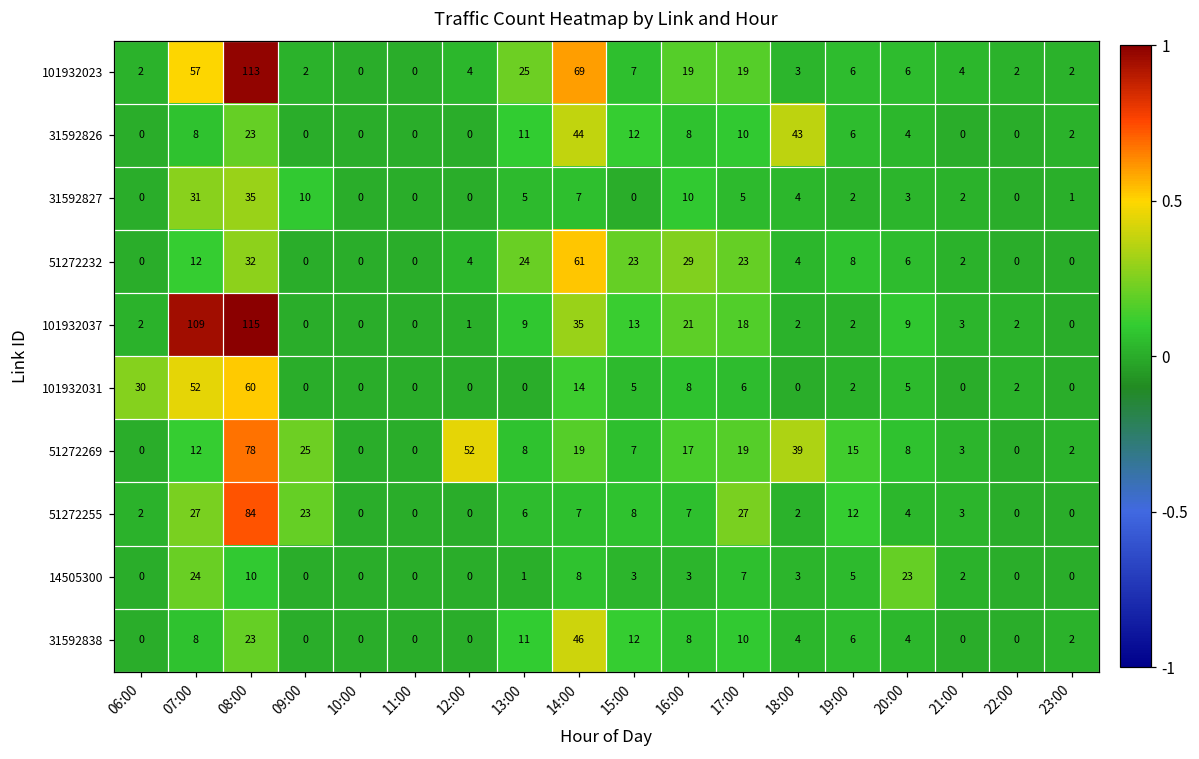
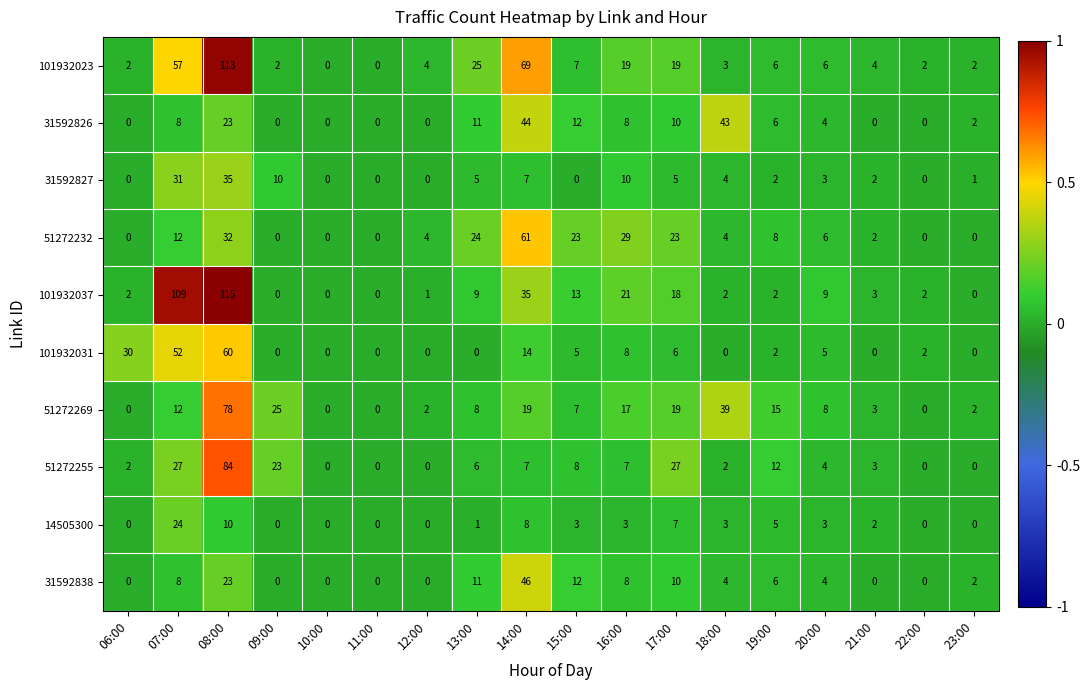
  {
    "101932023": {
      "06:00": 2,
      "07:00": 57,
      "08:00": 113,
      "09:00": 2,
      "10:00": 0,
      "11:00": 0,
      "12:00": 4,
      "13:00": 25,
      "14:00": 69,
      "15:00": 7,
      "16:00": 19,
      "17:00": 19,
      "18:00": 3,
      "19:00": 6,
      "20:00": 6,
      "21:00": 4,
      "22:00": 2,
      "23:00": 2
    },
    "31592826": {
      "06:00": 0,
      "07:00": 8,
      "08:00": 23,
      "09:00": 0,
      "10:00": 0,
      "11:00": 0,
      "12:00": 0,
      "13:00": 11,
      "14:00": 44,
      "15:00": 12,
      "16:00": 8,
      "17:00": 10,
      "18:00": 43,
      "19:00": 6,
      "20:00": 4,
      "21:00": 0,
      "22:00": 0,
      "23:00": 2
    },
    "31592827": {
      "06:00": 0,
      "07:00": 31,
      "08:00": 35,
      "09:00": 10,
      "10:00": 0,
      "11:00": 0,
      "12:00": 0,
      "13:00": 5,
      "14:00": 7,
      "15:00": 0,
      "16:00": 10,
      "17:00": 5,
      "18:00": 4,
      "19:00": 2,
      "20:00": 3,
      "21:00": 2,
      "22:00": 0,
      "23:00": 1
    },
    "51272232": {
      "06:00": 0,
      "07:00": 12,
      "08:00": 32,
      "09:00": 0,
      "10:00": 0,
      "11:00": 0,
      "12:00": 4,
      "13:00": 24,
      "14:00": 61,
      "15:00": 23,
      "16:00": 29,
      "17:00": 23,
      "18:00": 4,
      "19:00": 8,
      "20:00": 6,
      "21:00": 2,
      "22:00": 0,
      "23:00": 0
    },
    "101932037": {
      "06:00": 2,
      "07:00": 109,
      "08:00": 115,
      "09:00": 0,
      "10:00": 0,
      "11:00": 0,
      "12:00": 1,
      "13:00": 9,
      "14:00": 35,
      "15:00": 13,
      "16:00": 21,
      "17:00": 18,
      "18:00": 2,
      "19:00": 2,
      "20:00": 9,
      "21:00": 3,
      "22:00": 2,
      "23:00": 0
    },
    "101932031": {
      "06:00": 30,
      "07:00": 52,
      "08:00": 60,
      "09:00": 0,
      "10:00": 0,
      "11:00": 0,
      "12:00": 0,
      "13:00": 0,
      "14:00": 14,
      "15:00": 5,
      "16:00": 8,
      "17:00": 6,
      "18:00": 0,
      "19:00": 2,
      "20:00": 5,
      "21:00": 0,
      "22:00": 2,
      "23:00": 0
    },
    "51272269": {
      "06:00": 0,
      "07:00": 12,
      "08:00": 78,
      "09:00": 25,
      "10:00": 0,
      "11:00": 0,
-     "12:00": 52,
+     "12:00": 2,
      "13:00": 8,
      "14:00": 19,
      "15:00": 7,
      "16:00": 17,
      "17:00": 19,
      "18:00": 39,
      "19:00": 15,
      "20:00": 8,
      "21:00": 3,
      "22:00": 0,
      "23:00": 2
    },
    "51272255": {
      "06:00": 2,
      "07:00": 27,
      "08:00": 84,
      "09:00": 23,
      "10:00": 0,
      "11:00": 0,
      "12:00": 0,
      "13:00": 6,
      "14:00": 7,
      "15:00": 8,
      "16:00": 7,
      "17:00": 27,
      "18:00": 2,
      "19:00": 12,
      "20:00": 4,
      "21:00": 3,
      "22:00": 0,
      "23:00": 0
    },
    "14505300": {
      "06:00": 0,
      "07:00": 24,
      "08:00": 10,
      "09:00": 0,
      "10:00": 0,
      "11:00": 0,
      "12:00": 0,
      "13:00": 1,
      "14:00": 8,
      "15:00": 3,
      "16:00": 3,
      "17:00": 7,
      "18:00": 3,
      "19:00": 5,
-     "20:00": 23,
+     "20:00": 3,
      "21:00": 2,
      "22:00": 0,
      "23:00": 0
    },
    "31592838": {
      "06:00": 0,
      "07:00": 8,
      "08:00": 23,
      "09:00": 0,
      "10:00": 0,
      "11:00": 0,
      "12:00": 0,
      "13:00": 11,
      "14:00": 46,
      "15:00": 12,
      "16:00": 8,
      "17:00": 10,
      "18:00": 4,
      "19:00": 6,
      "20:00": 4,
      "21:00": 0,
      "22:00": 0,
      "23:00": 2
    }
  }
